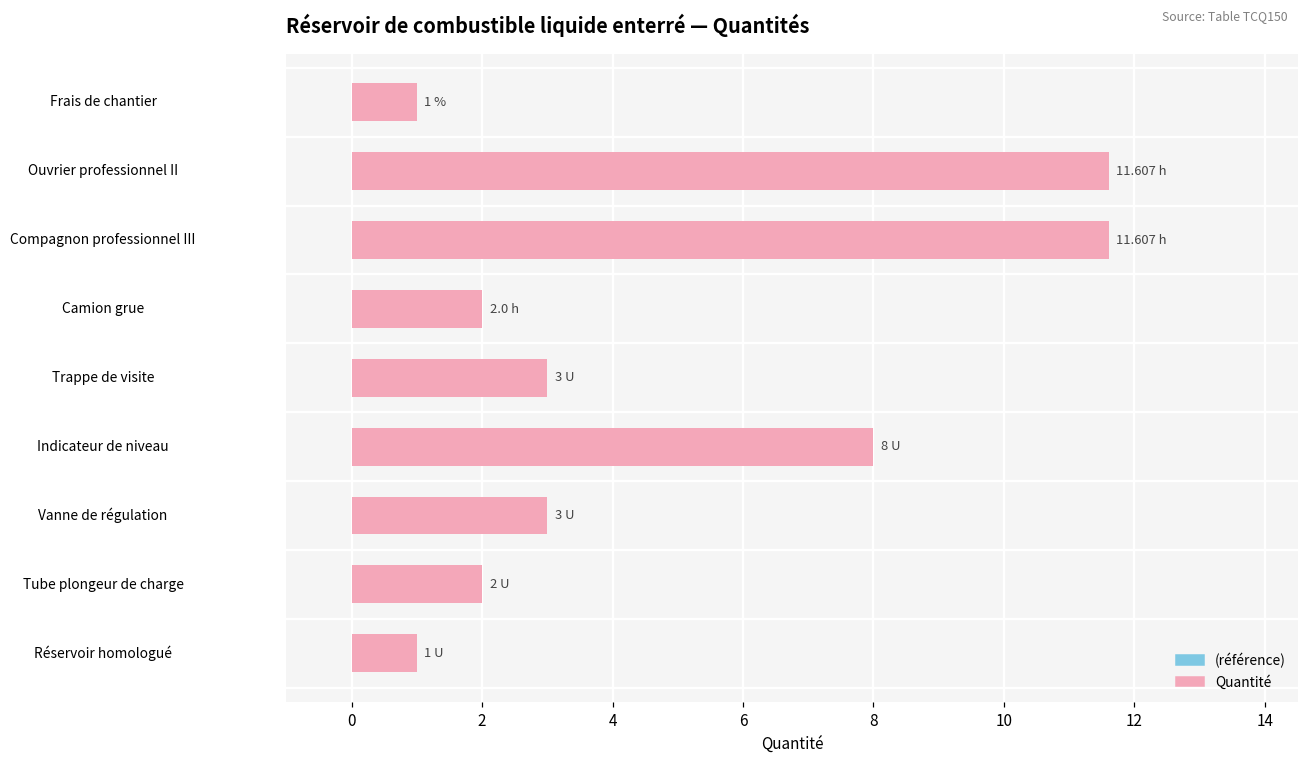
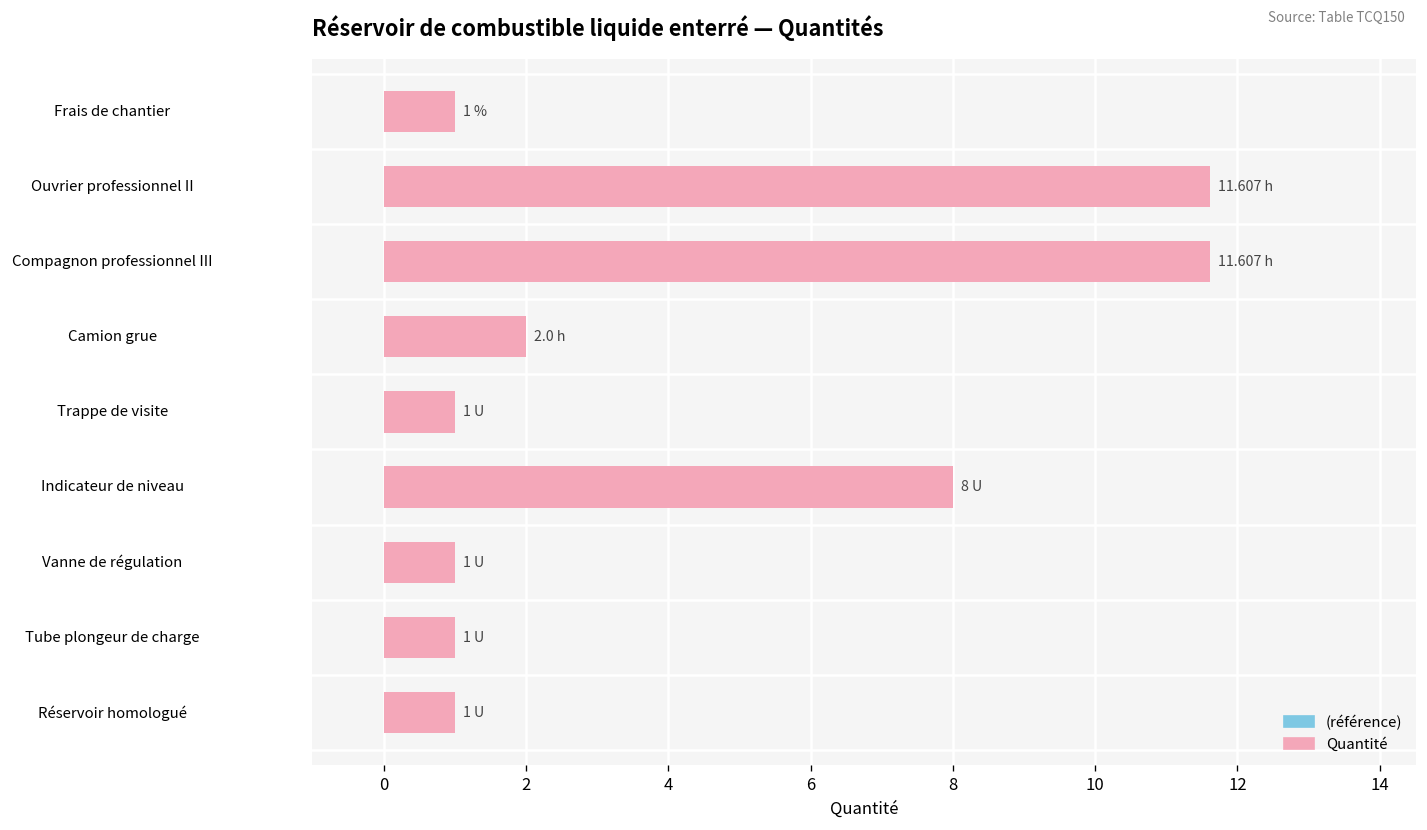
  {
    "Quantité": {
      "Frais de chantier": "1 %",
      "Ouvrier professionnel II": "11.607",
      "Compagnon professionnel III": "11.607",
      "Camion grue": "2.0",
-     "Trappe de visite": "3",
+     "Trappe de visite": "1",
      "Indicateur de niveau": "8",
-     "Vanne de régulation": "3",
-     "Tube plongeur de charge": "2",
+     "Vanne de régulation": "1",
+     "Tube plongeur de charge": "1",
      "Réservoir homologué": "1"
    }
  }
